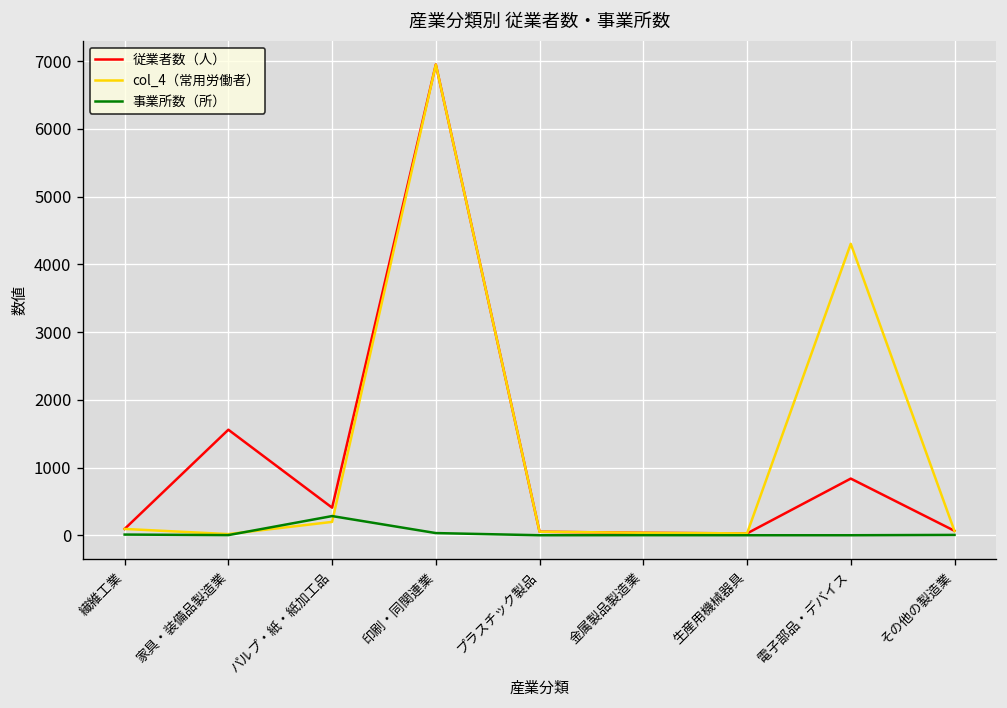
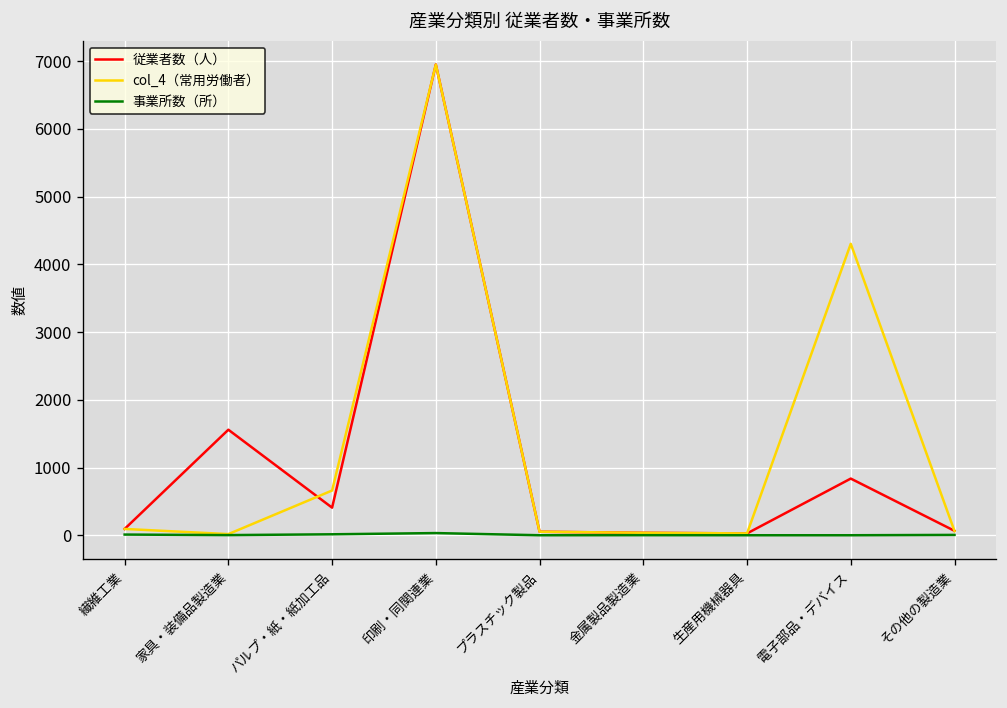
  {
    "従業者数（人）": {
      "家具・装備品製造業": 1600,
      "パルプ・紙・紙加工品": 400,
      "電子部品・デバイス": 800
    },
    "col_4（常用労働者）": {
-     "パルプ・紙・紙加工品": 200,
+     "パルプ・紙・紙加工品": 700,
      "電子部品・デバイス": 4300
    },
    "事業所数（所）": {
      "繊維工業": 0,
-     "パルプ・紙・紙加工品": 300,
+     "パルプ・紙・紙加工品": 0,
      "印刷・同関連業": 0,
      "プラスチック製品": 0,
      "電子部品・デバイス": 0,
      "その他の製造業": 0
    }
  }
